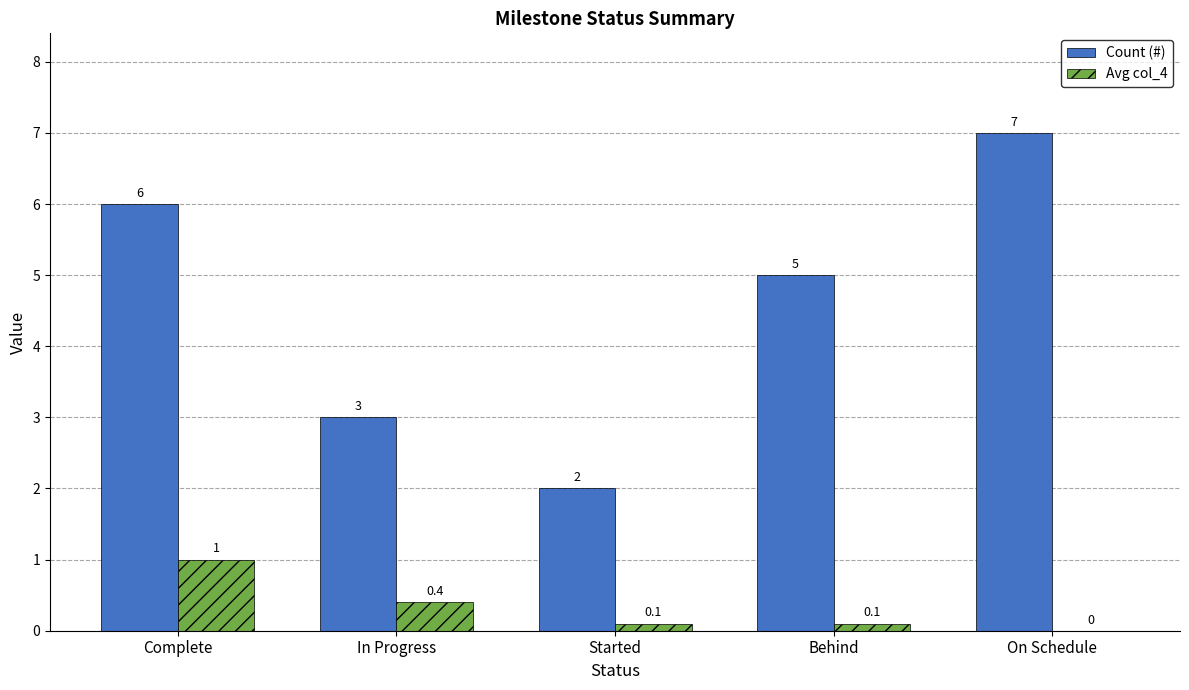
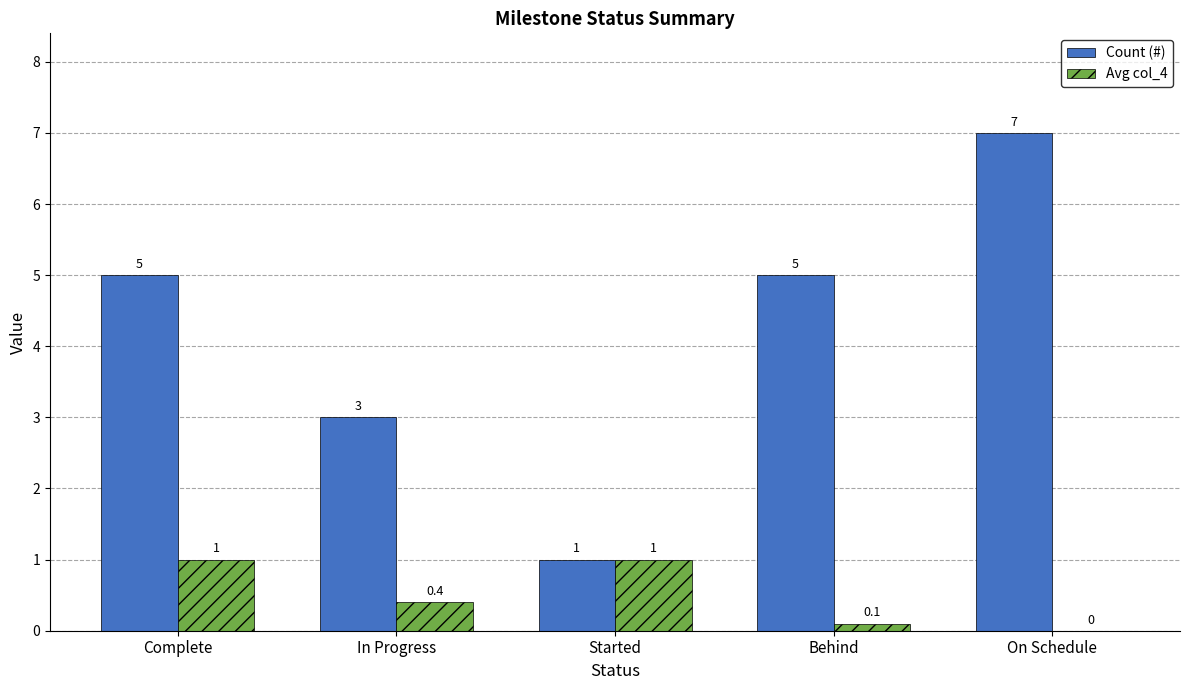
  {
    "Count (#)": {
-     "Complete": 6,
+     "Complete": 5,
      "In Progress": 3,
-     "Started": 2,
+     "Started": 1,
      "Behind": 5,
      "On Schedule": 7
    },
    "Avg col_4": {
      "Complete": 1,
      "In Progress": 0.4,
-     "Started": 0.1,
+     "Started": 1,
      "Behind": 0.1,
      "On Schedule": 0
    }
  }
